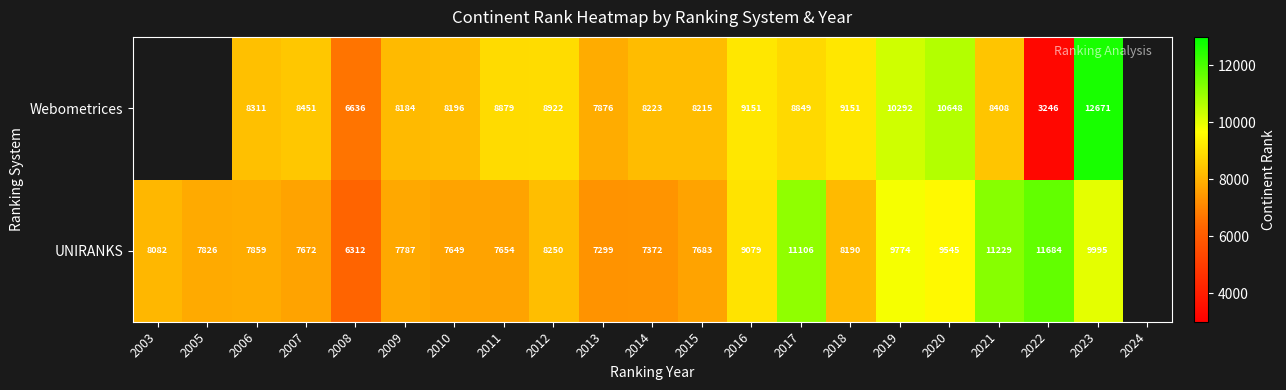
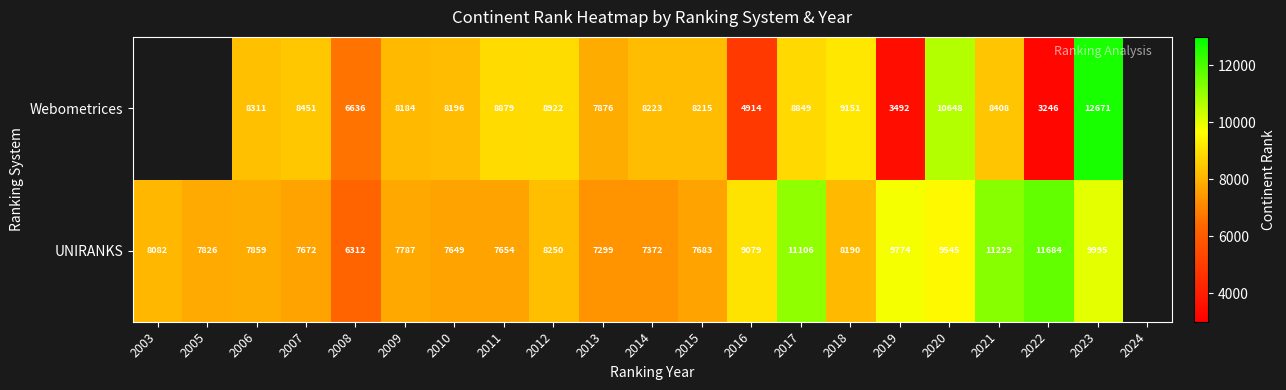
  {
    "Webometrices": {
      "2006": 8311,
      "2007": 8451,
      "2008": 6636,
      "2009": 8184,
      "2010": 8196,
      "2011": 8879,
      "2012": 8922,
      "2013": 7876,
      "2014": 8223,
      "2015": 8215,
-     "2016": 9151,
+     "2016": 4914,
      "2017": 8849,
      "2018": 9151,
-     "2019": 10292,
+     "2019": 3492,
      "2020": 10648,
      "2021": 8408,
      "2022": 3246
    },
    "UNIRANKS": {
      "2003": 8082,
      "2005": 7826,
      "2006": 7859,
      "2007": 7672,
      "2008": 6312,
      "2009": 7787,
      "2010": 7649,
      "2011": 7654,
      "2012": 8250,
      "2013": 7299,
      "2014": 7372,
      "2015": 7683,
      "2016": 9079,
      "2017": 11106,
      "2018": 8190,
      "2019": 9774,
      "2020": 9545,
      "2021": 11229,
      "2022": 11684,
      "2023": 9995
    }
  }
